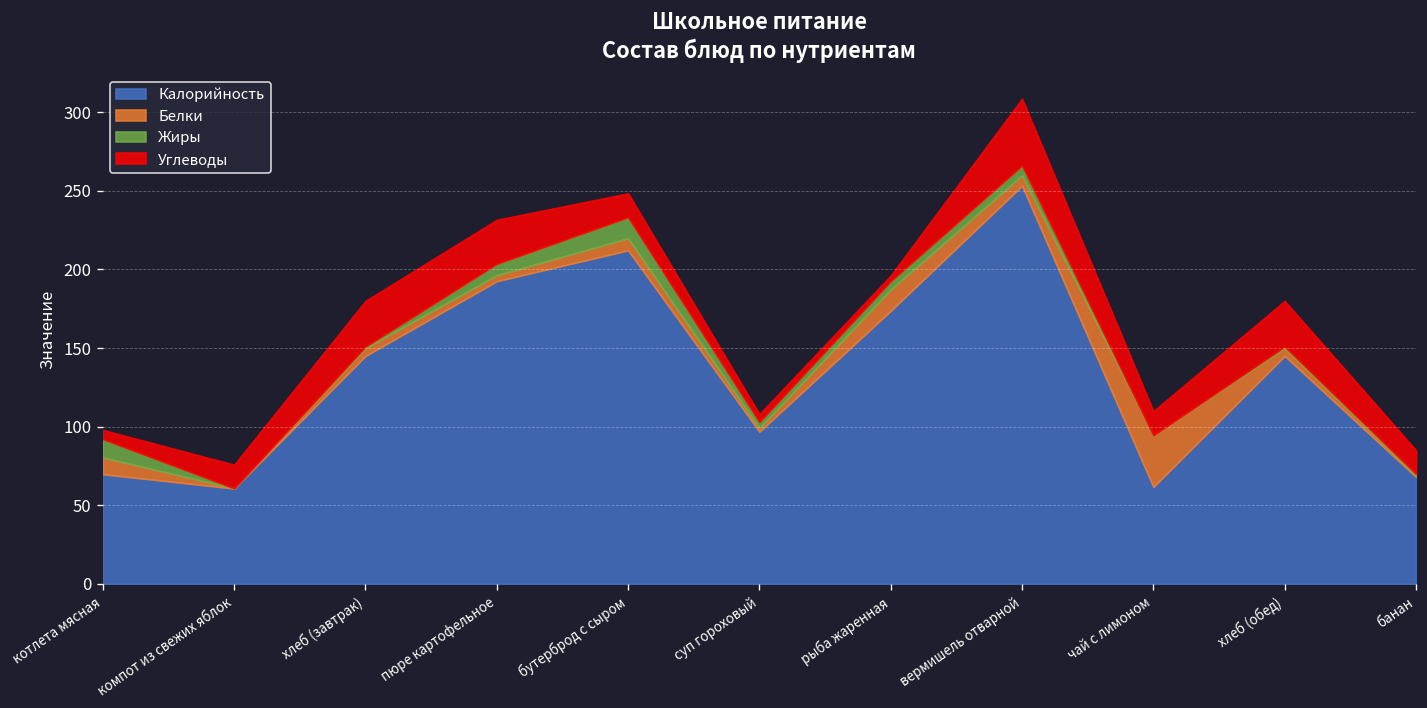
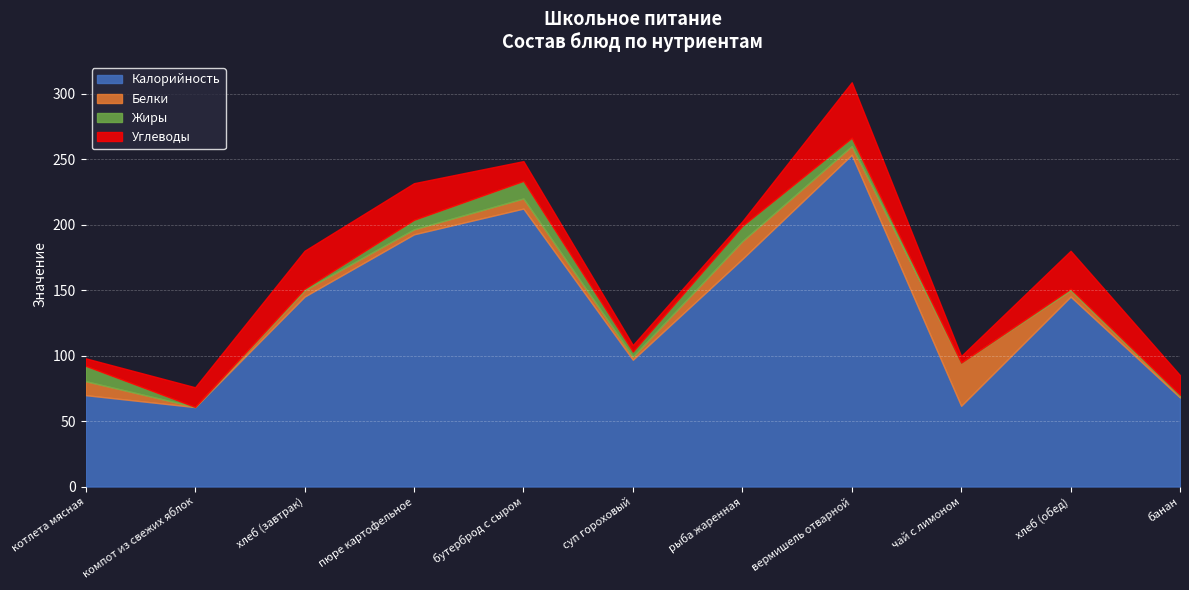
  {
    "Калорийность": {
      "котлета мясная": 70,
      "хлеб (завтрак)": 145,
      "пюре картофельное": 193,
      "бутерброд с сыром": 212,
      "суп гороховый": 97,
      "рыба жаренная": 174,
      "вермишель отварной": 253,
      "чай с лимоном": 62,
      "хлеб (обед)": 145
    },
    "Белки": {
      "котлета мясная": 11,
      "пюре картофельное": 4,
      "бутерброд с сыром": 8,
      "суп гороховый": 2,
      "рыба жаренная": 14,
      "вермишель отварной": 7
    },
    "Жиры": {
      "котлета мясная": 12,
      "пюре картофельное": 7,
      "бутерброд с сыром": 13,
      "суп гороховый": 4,
-     "рыба жаренная": 5,
+     "рыба жаренная": 12,
      "вермишель отварной": 6
    },
    "Углеводы": {
      "котлета мясная": 6,
      "компот из свежих яблок": 15,
      "хлеб (завтрак)": 29,
      "пюре картофельное": 28,
      "бутерброд с сыром": 15,
      "суп гороховый": 5,
      "рыба жаренная": 3,
      "вермишель отварной": 42,
-     "чай с лимоном": 15,
+     "чай с лимоном": 5,
      "хлеб (обед)": 29,
      "банан": 15
    }
  }
